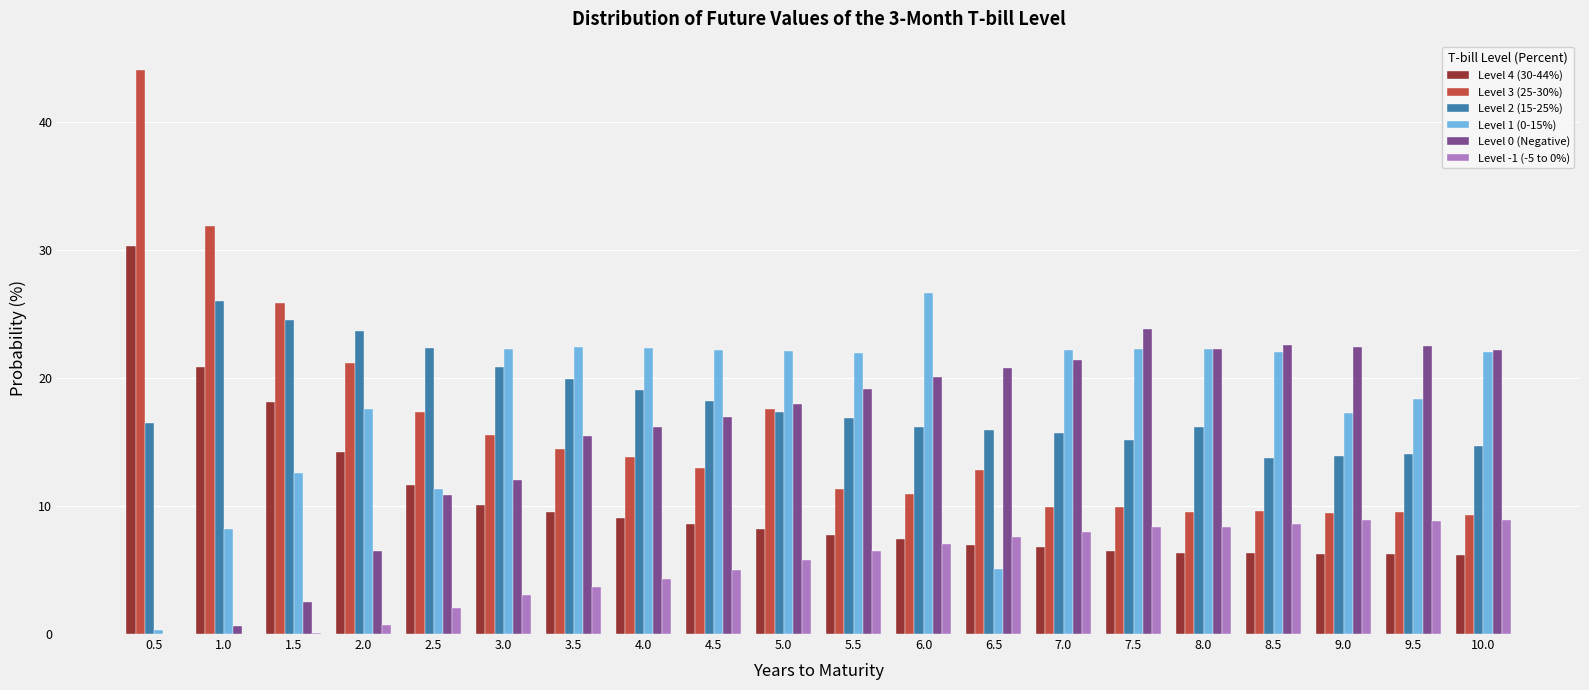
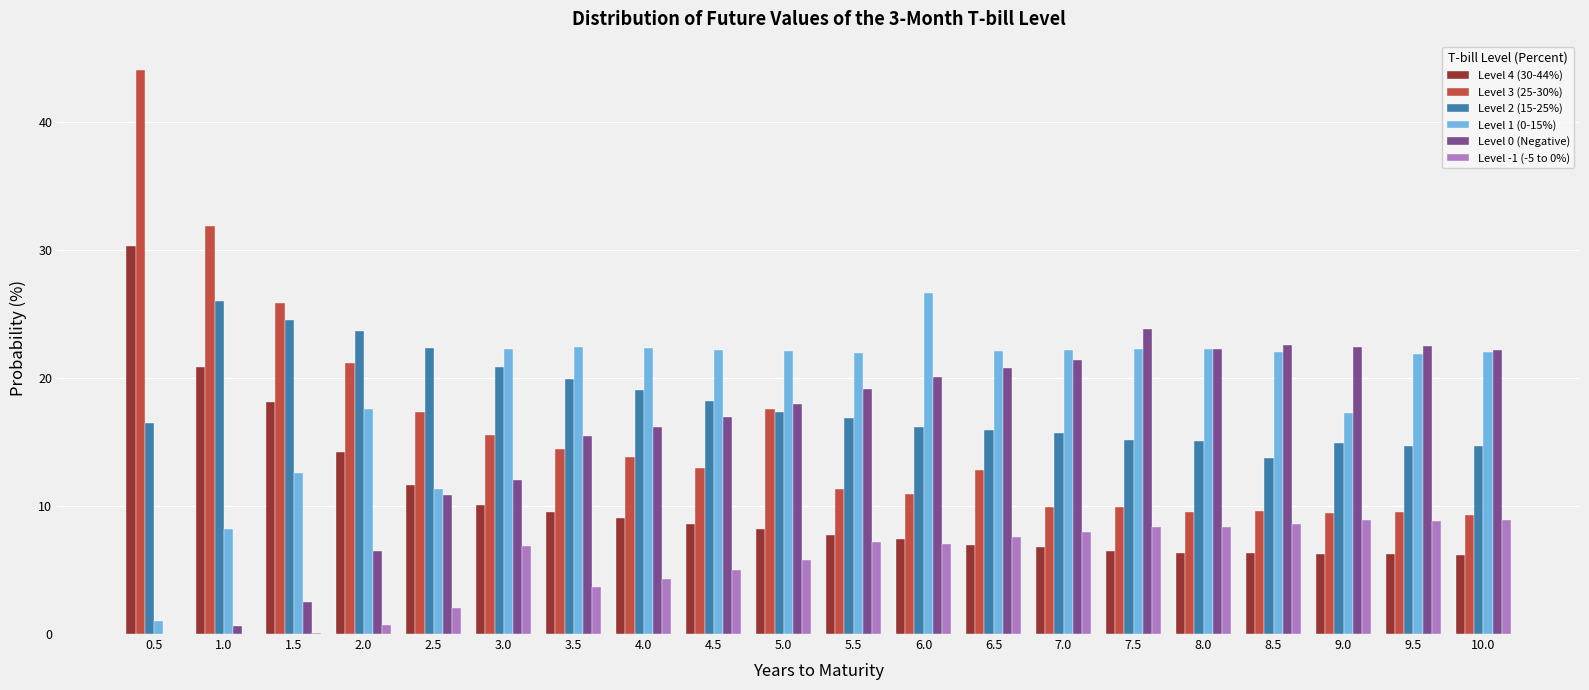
  {
    "Level 4 (30-44%)": {
      "0.5": 30.3,
      "1.0": 20.9,
      "1.5": 18.1,
      "2.0": 14.2,
      "2.5": 11.7,
      "3.0": 10.1,
      "3.5": 9.5,
      "4.0": 9.1,
      "4.5": 8.6,
      "5.0": 8.2,
      "5.5": 7.8,
      "6.0": 7.4,
      "6.5": 7.0,
      "7.0": 6.8,
      "7.5": 6.5,
      "8.0": 6.3,
      "8.5": 6.3,
      "9.0": 6.3,
      "9.5": 6.2,
      "10.0": 6.2
    },
    "Level 3 (25-30%)": {
      "0.5": 44.1,
      "1.0": 31.9,
      "1.5": 25.9,
      "2.0": 21.2,
      "2.5": 17.4,
      "3.0": 15.6,
      "3.5": 14.5,
      "4.0": 13.8,
      "4.5": 13.0,
      "5.0": 17.6,
      "5.5": 11.4,
      "6.0": 10.9,
      "6.5": 12.8,
      "7.0": 9.9,
      "7.5": 9.9,
      "8.0": 9.6,
      "8.5": 9.6,
      "9.0": 9.5,
      "9.5": 9.6,
      "10.0": 9.3
    },
    "Level 2 (15-25%)": {
      "0.5": 16.5,
      "1.0": 26.0,
      "1.5": 24.5,
      "2.0": 23.7,
      "2.5": 22.4,
      "3.0": 20.9,
      "3.5": 19.9,
      "4.0": 19.1,
      "4.5": 18.2,
      "5.0": 17.3,
      "5.5": 16.9,
      "6.0": 16.2,
      "6.5": 15.9,
      "7.0": 15.7,
      "7.5": 15.2,
-     "8.0": 16.2,
+     "8.0": 15.1,
      "8.5": 13.8,
-     "9.0": 14.0,
-     "9.5": 14.1,
+     "9.0": 14.9,
+     "9.5": 14.7,
      "10.0": 14.7
    },
    "Level 1 (0-15%)": {
-     "0.5": 0.3,
+     "0.5": 1.0,
      "1.0": 8.2,
      "1.5": 12.6,
      "2.0": 17.6,
      "2.5": 11.3,
      "3.0": 22.3,
      "3.5": 22.4,
      "4.0": 22.4,
      "4.5": 22.2,
      "5.0": 22.1,
      "5.5": 22.0,
      "6.0": 26.7,
-     "6.5": 5.1,
+     "6.5": 22.1,
      "7.0": 22.2,
      "7.5": 22.3,
      "8.0": 22.3,
      "8.5": 22.0,
      "9.0": 17.3,
-     "9.5": 18.4,
+     "9.5": 21.9,
      "10.0": 22.0
    },
    "Level 0 (Negative)": {
      "1.0": 0.6,
      "1.5": 2.5,
      "2.0": 6.5,
      "2.5": 10.9,
      "3.0": 12.0,
      "3.5": 15.5,
      "4.0": 16.2,
      "4.5": 17.0,
      "5.0": 18.0,
      "5.5": 19.1,
      "6.0": 20.1,
      "6.5": 20.8,
      "7.0": 21.4,
      "7.5": 23.8,
      "8.0": 22.3,
      "8.5": 22.6,
      "9.0": 22.4,
      "9.5": 22.5,
      "10.0": 22.2
    },
    "Level -1 (-5 to 0%)": {
      "0.5": 0.0,
      "2.0": 0.7,
      "2.5": 2.0,
-     "3.0": 3.0,
+     "3.0": 6.9,
      "3.5": 3.7,
      "4.0": 4.3,
      "4.5": 5.0,
      "5.0": 5.8,
-     "5.5": 6.5,
+     "5.5": 7.2,
      "6.0": 7.0,
      "6.5": 7.6,
      "7.0": 8.0,
      "7.5": 8.4,
      "8.0": 8.3,
      "8.5": 8.6,
      "9.0": 8.9,
      "9.5": 8.8,
      "10.0": 8.9
    }
  }
